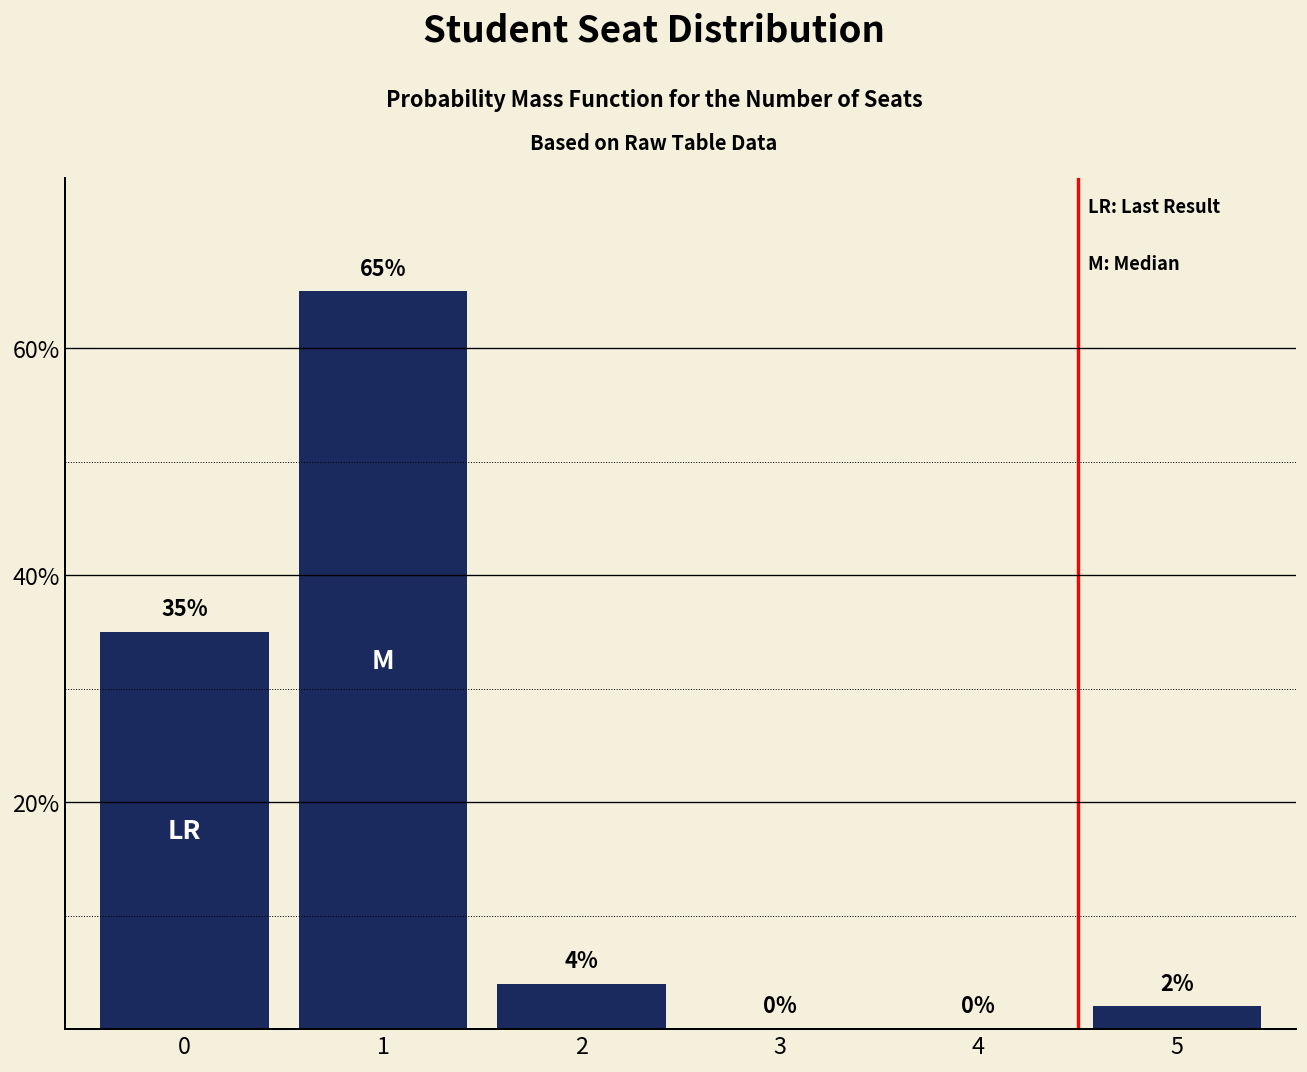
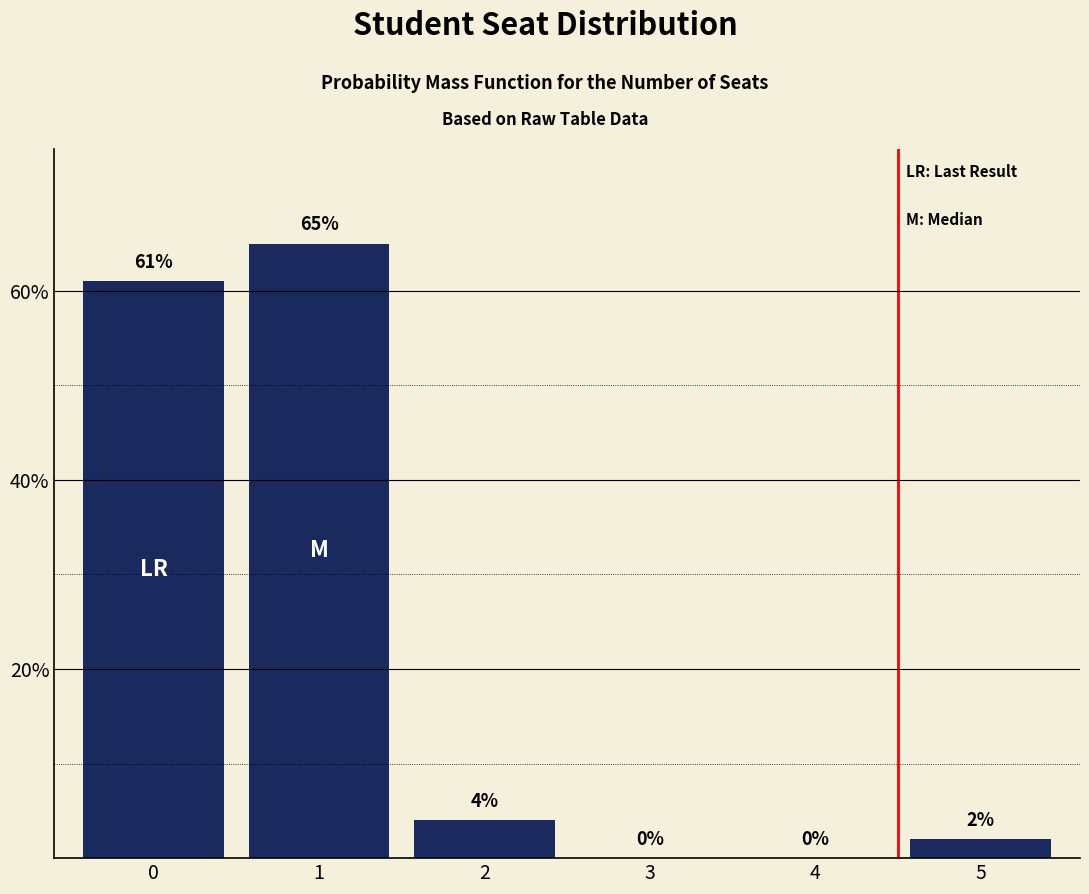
  {
-   "0": "35%",
+   "0": "61%",
    "1": "65%",
    "2": "4%",
    "3": "0%",
    "4": "0%",
    "5": "2%"
  }
